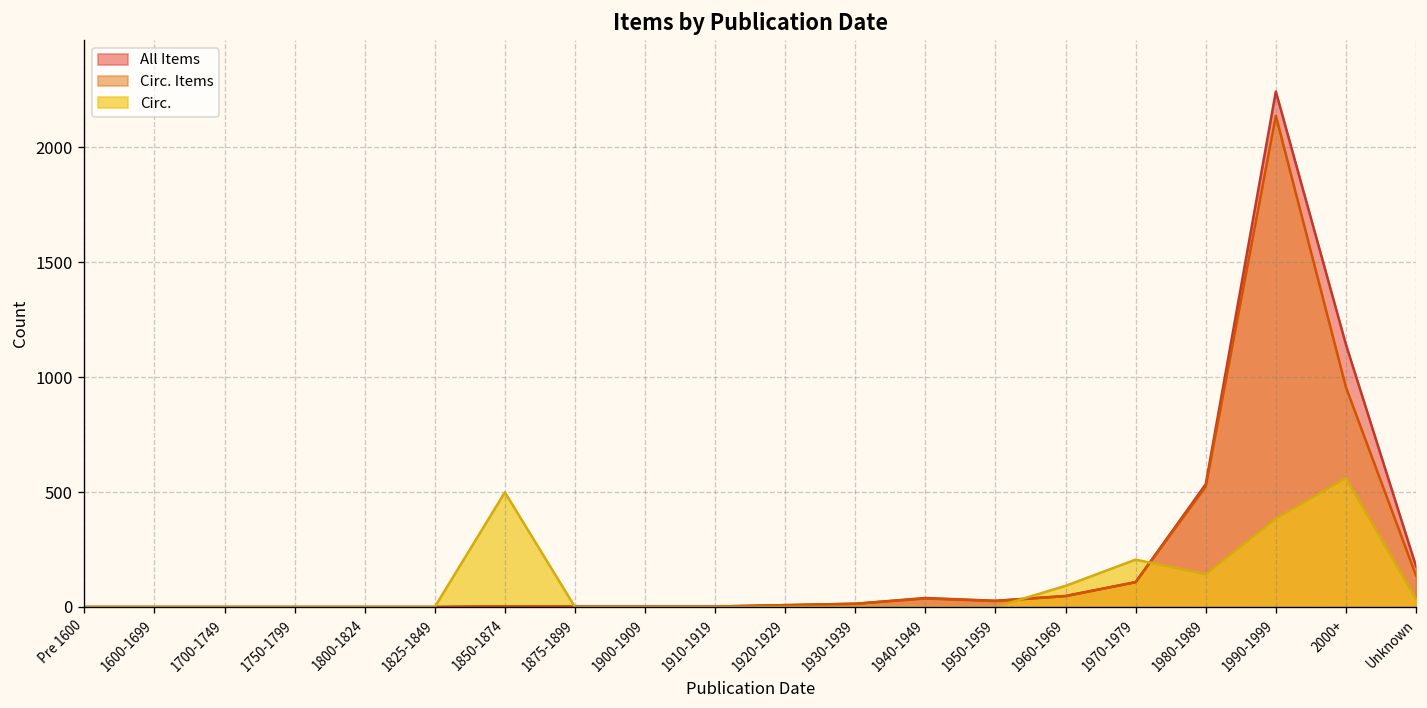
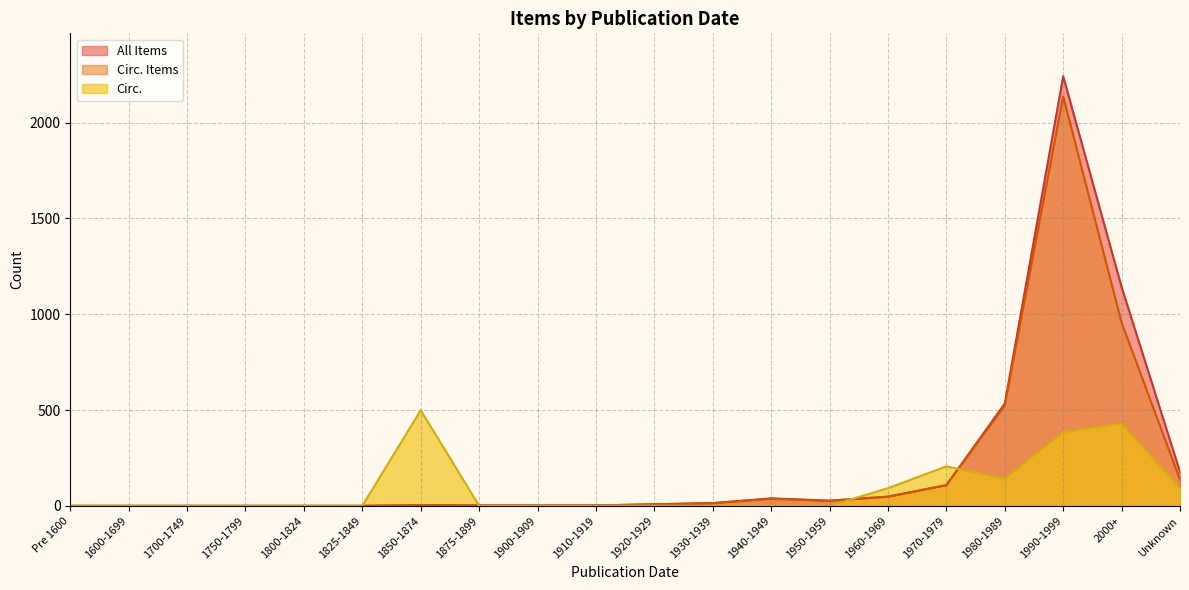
  {
    "Circ.": {
      "1850-1874": 500,
      "1930-1939": 0,
      "1940-1949": 0,
      "1950-1959": 0,
      "1960-1969": 90,
      "1970-1979": 210,
      "1980-1989": 140,
      "1990-1999": 380,
-     "2000+": 560,
-     "Unknown": 40
+     "2000+": 430,
+     "Unknown": 90
    }
  }
